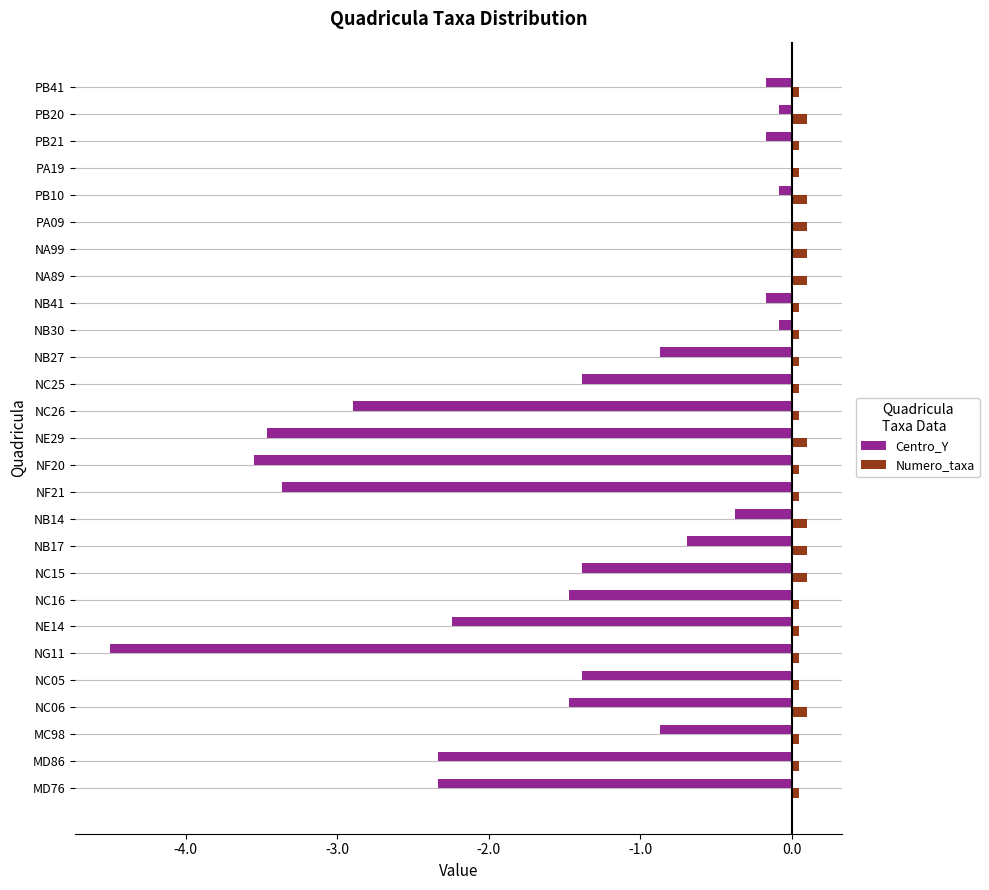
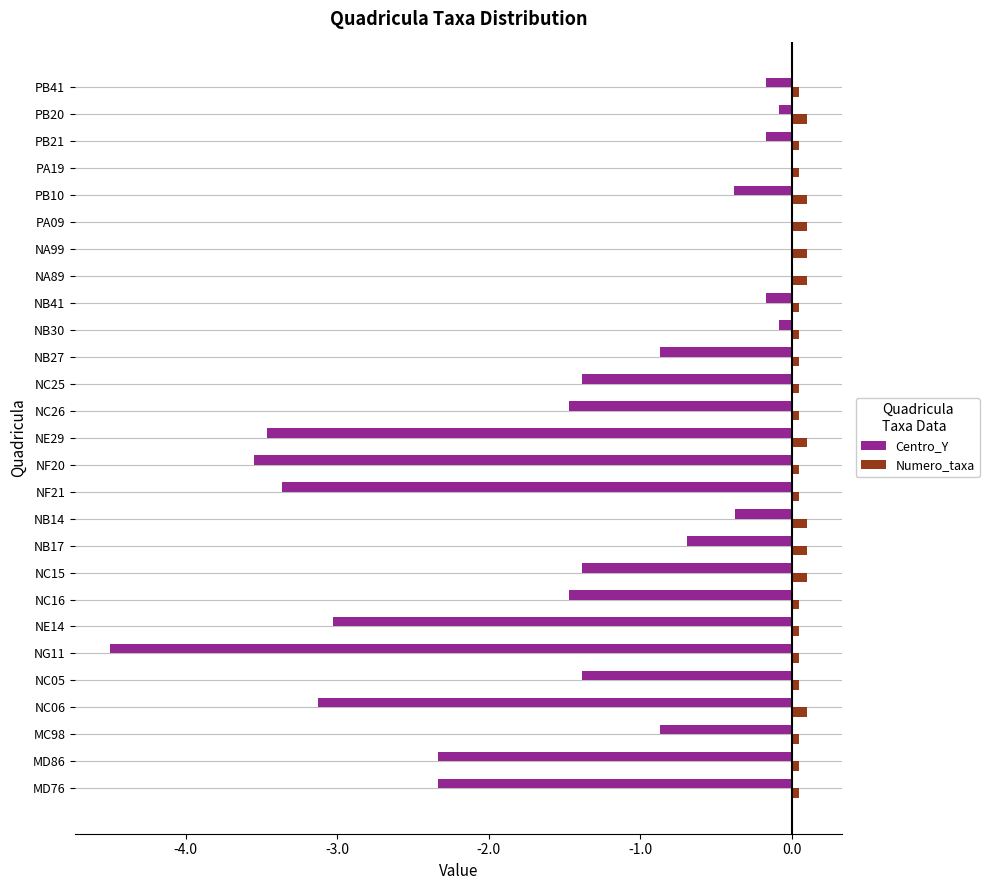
  {
    "Centro_Y": {
      "PB41": -0.17,
      "PB20": -0.09,
      "PB21": -0.17,
      "PA19": 0.00,
-     "PB10": -0.09,
+     "PB10": -0.38,
      "PA09": 0.00,
      "NA99": 0.00,
      "NA89": 0.00,
      "NB41": -0.17,
      "NB30": -0.09,
      "NB27": -0.87,
      "NC25": -1.38,
-     "NC26": -2.90,
+     "NC26": -1.47,
      "NE29": -3.46,
      "NF20": -3.55,
      "NF21": -3.36,
      "NB14": -0.38,
      "NB17": -0.69,
      "NC15": -1.38,
      "NC16": -1.47,
-     "NE14": -2.24,
+     "NE14": -3.03,
      "NG11": -4.50,
      "NC05": -1.38,
-     "NC06": -1.47,
+     "NC06": -3.12,
      "MC98": -0.87,
      "MD86": -2.34,
      "MD76": -2.34
    },
    "Numero_taxa": {
      "PB41": 0.05,
      "PB20": 0.10,
      "PB21": 0.05,
      "PA19": 0.05,
      "PB10": 0.10,
      "PA09": 0.10,
      "NA99": 0.10,
      "NA89": 0.10,
      "NB41": 0.05,
      "NB30": 0.05,
      "NB27": 0.05,
      "NC25": 0.05,
      "NC26": 0.05,
      "NE29": 0.10,
      "NF20": 0.05,
      "NF21": 0.05,
      "NB14": 0.10,
      "NB17": 0.10,
      "NC15": 0.10,
      "NC16": 0.05,
      "NE14": 0.05,
      "NG11": 0.05,
      "NC05": 0.05,
      "NC06": 0.10,
      "MC98": 0.05,
      "MD86": 0.05,
      "MD76": 0.05
    }
  }
